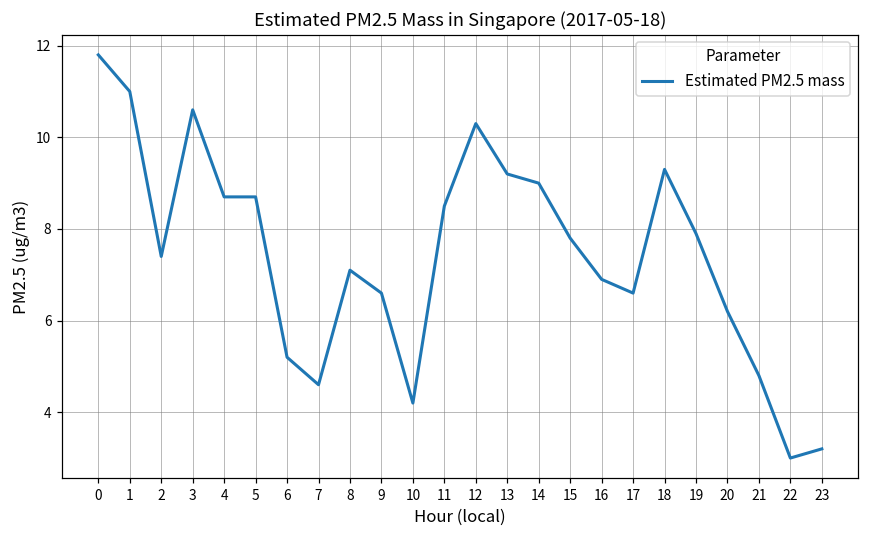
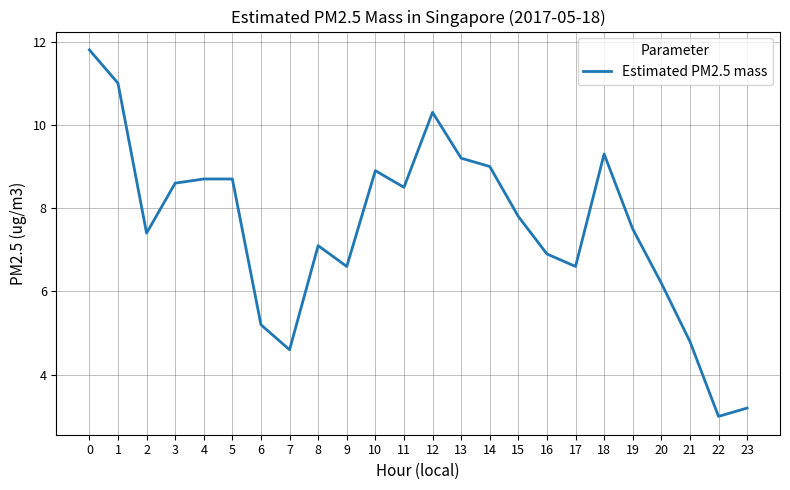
  {
    "0": 11.8,
    "1": 11.0,
    "2": 7.4,
-   "3": 10.6,
+   "3": 8.6,
    "4": 8.7,
    "5": 8.7,
    "6": 5.2,
    "7": 4.6,
    "8": 7.1,
    "9": 6.6,
-   "10": 4.2,
+   "10": 8.9,
    "11": 8.5,
    "12": 10.3,
    "13": 9.2,
    "14": 9.0,
    "15": 7.8,
    "16": 6.9,
    "17": 6.6,
    "18": 9.3,
-   "19": 7.9,
+   "19": 7.5,
    "20": 6.2,
    "21": 4.8,
    "22": 3.0,
    "23": 3.2
  }
